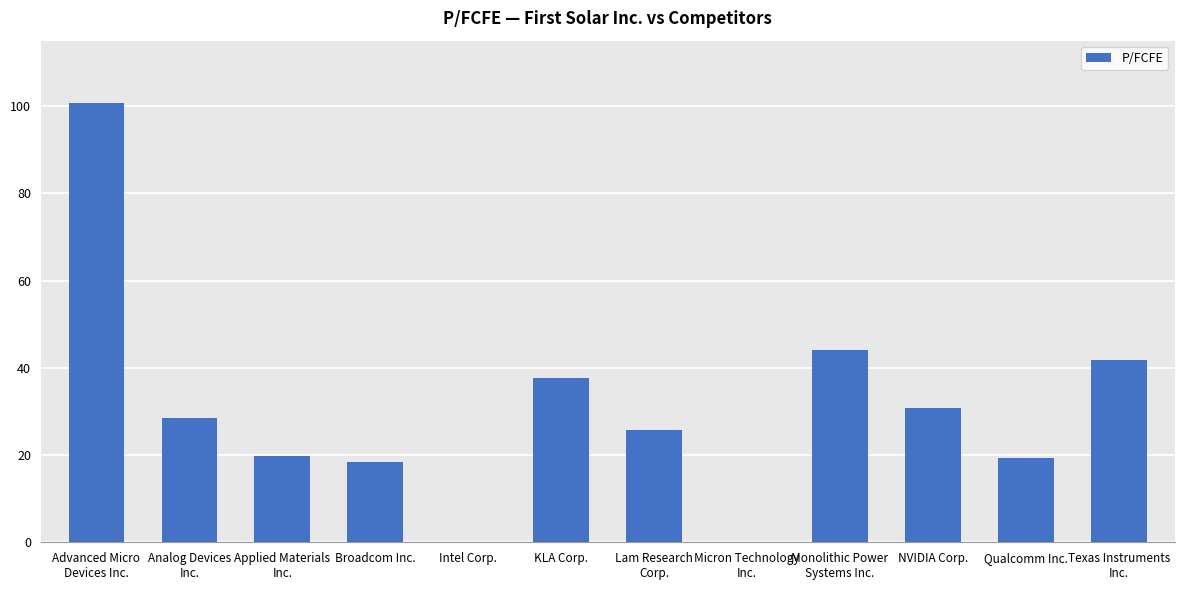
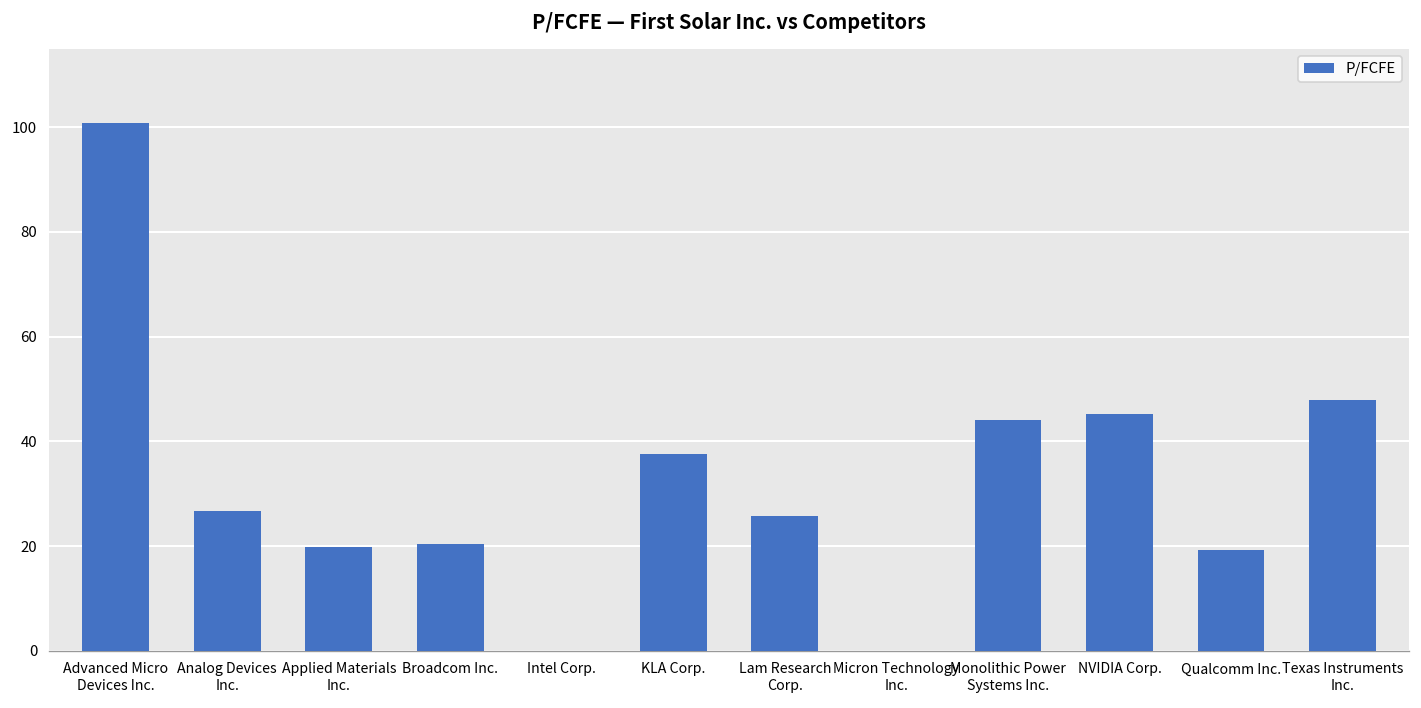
  {
    "Advanced Micro Devices Inc.": 101,
-   "Analog Devices Inc.": 29,
+   "Analog Devices Inc.": 27,
    "Applied Materials Inc.": 20,
-   "Broadcom Inc.": 18,
+   "Broadcom Inc.": 20,
    "Intel Corp.": 0,
    "KLA Corp.": 38,
    "Lam Research Corp.": 26,
    "Micron Technology Inc.": 0,
    "Monolithic Power Systems Inc.": 44,
-   "NVIDIA Corp.": 31,
+   "NVIDIA Corp.": 45,
    "Qualcomm Inc.": 19,
-   "Texas Instruments Inc.": 42
+   "Texas Instruments Inc.": 48
  }
